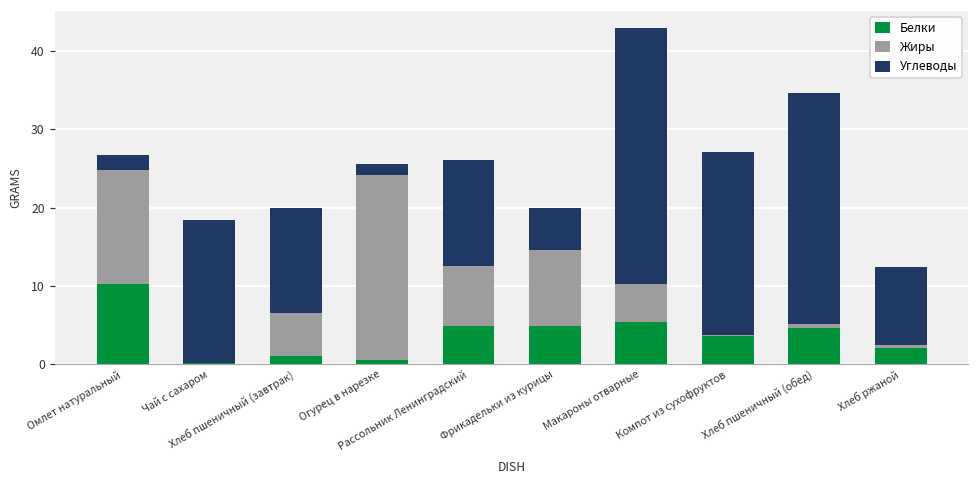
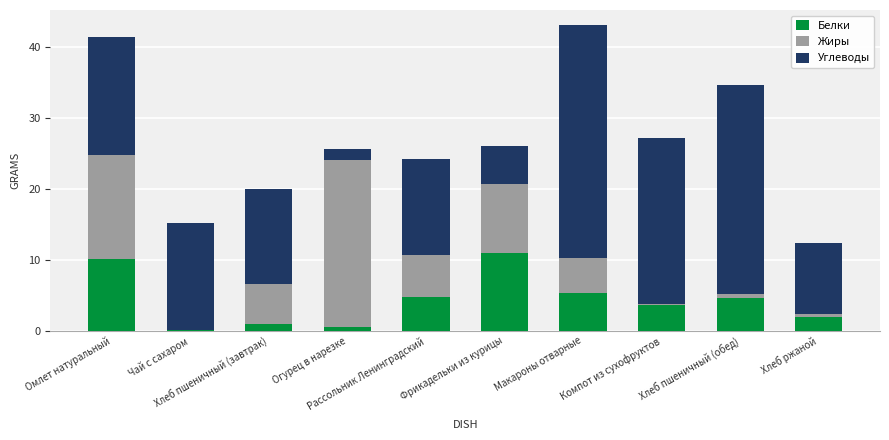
  {
    "Белки": {
      "Омлет натуральный": 10,
      "Хлеб пшеничный (завтрак)": 1,
      "Огурец в нарезке": 1,
      "Рассольник Ленинградский": 5,
-     "Фрикадельки из курицы": 5,
+     "Фрикадельки из курицы": 11,
      "Макароны отварные": 5,
      "Компот из сухофруктов": 4,
      "Хлеб пшеничный (обед)": 5,
      "Хлеб ржаной": 2
    },
    "Жиры": {
      "Омлет натуральный": 15,
      "Хлеб пшеничный (завтрак)": 6,
      "Огурец в нарезке": 24,
-     "Рассольник Ленинградский": 8,
+     "Рассольник Ленинградский": 6,
      "Фрикадельки из курицы": 10,
      "Макароны отварные": 5,
      "Хлеб пшеничный (обед)": 1,
      "Хлеб ржаной": 0
    },
    "Углеводы": {
-     "Омлет натуральный": 2,
-     "Чай с сахаром": 18,
+     "Омлет натуральный": 17,
+     "Чай с сахаром": 15,
      "Хлеб пшеничный (завтрак)": 13,
      "Огурец в нарезке": 2,
      "Рассольник Ленинградский": 14,
      "Фрикадельки из курицы": 5,
      "Макароны отварные": 33,
      "Компот из сухофруктов": 23,
      "Хлеб пшеничный (обед)": 30,
      "Хлеб ржаной": 10
    }
  }
